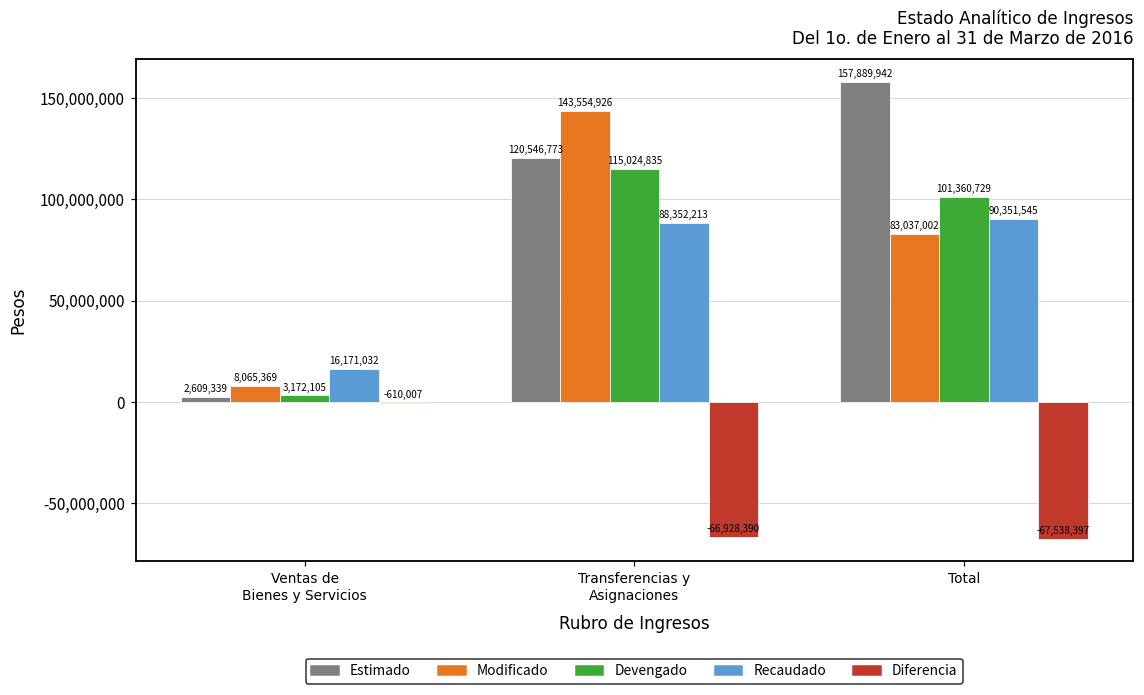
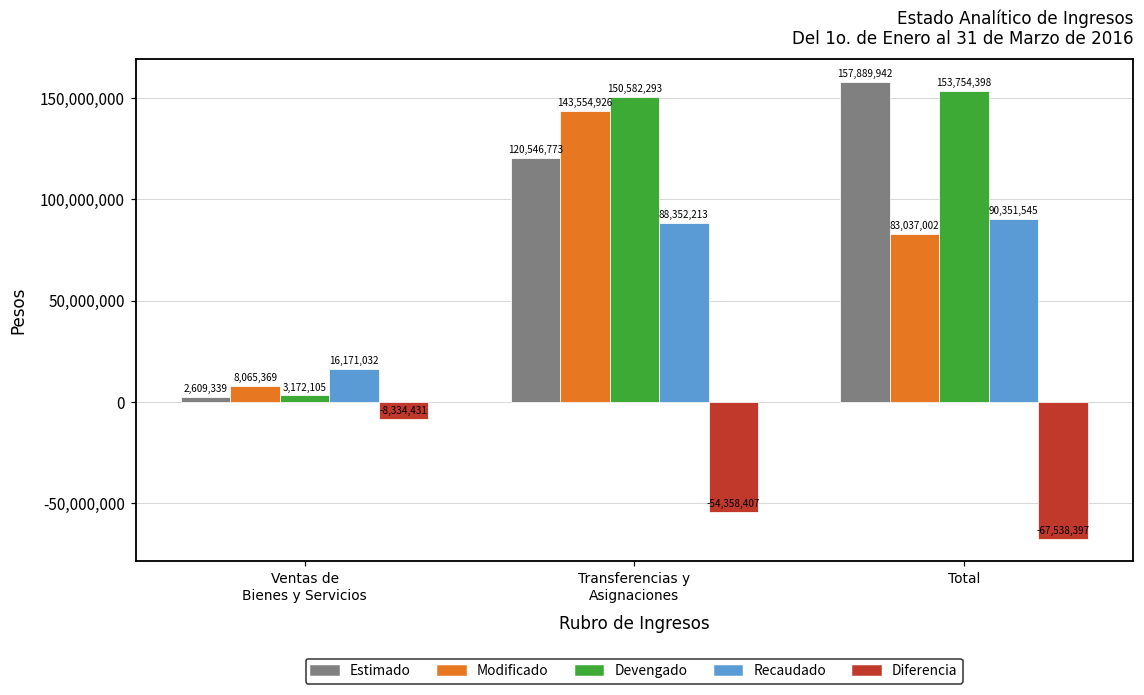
  {
    "Estimado": {
      "Ventas de Bienes y Servicios": "2,609,339",
      "Transferencias y Asignaciones": "120,546,773",
      "Total": "157,889,942"
    },
    "Modificado": {
      "Ventas de Bienes y Servicios": "8,065,369",
      "Transferencias y Asignaciones": "143,554,926",
      "Total": "83,037,002"
    },
    "Devengado": {
      "Ventas de Bienes y Servicios": "3,172,105",
-     "Transferencias y Asignaciones": "115,024,835",
-     "Total": "101,360,729"
+     "Transferencias y Asignaciones": "150,582,293",
+     "Total": "153,754,398"
    },
    "Recaudado": {
      "Ventas de Bienes y Servicios": "16,171,032",
      "Transferencias y Asignaciones": "88,352,213",
      "Total": "90,351,545"
    },
    "Diferencia": {
-     "Ventas de Bienes y Servicios": "-610,007",
-     "Transferencias y Asignaciones": "-66,928,390",
+     "Ventas de Bienes y Servicios": "-8,334,431",
+     "Transferencias y Asignaciones": "-54,358,407",
      "Total": "-67,538,397"
    }
  }
